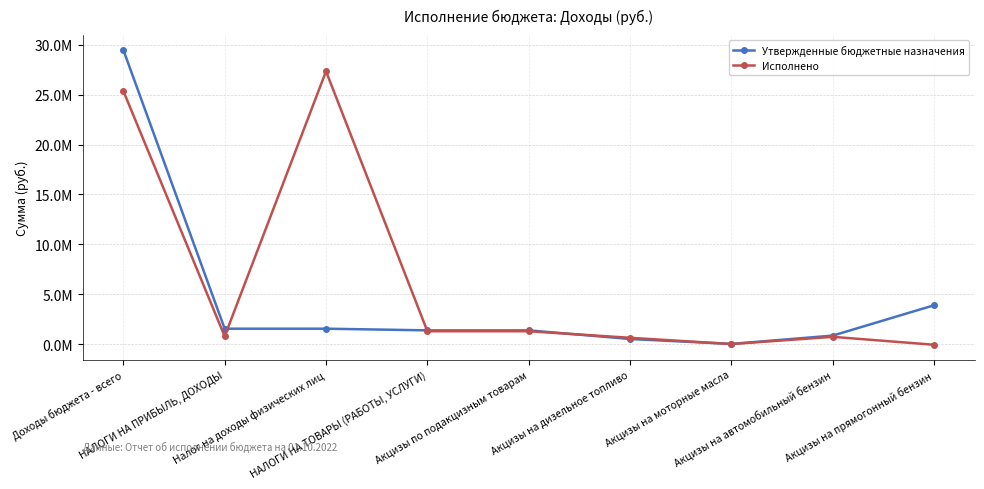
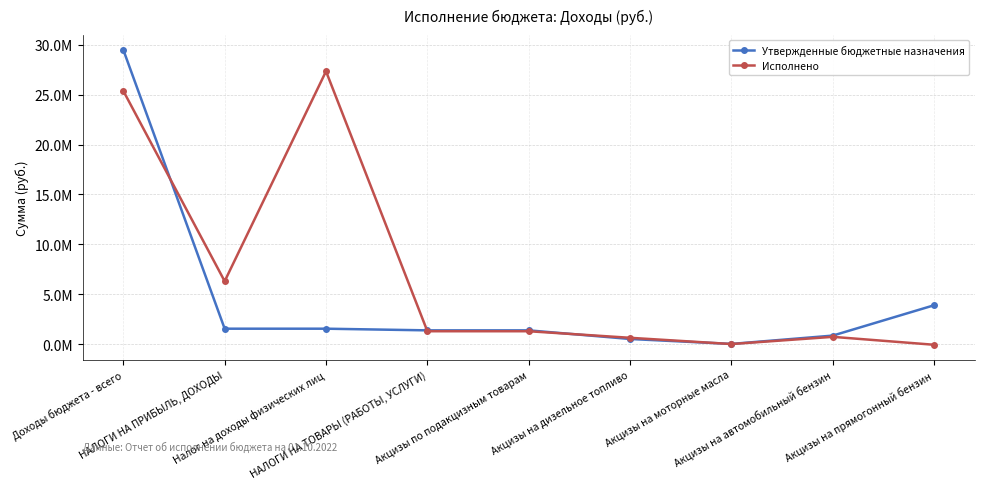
  {
    "Утвержденные бюджетные назначения": {
      "Доходы бюджета - всего": 29000000,
      "НАЛОГИ НА ПРИБЫЛЬ, ДОХОДЫ": 2000000,
      "Налог на доходы физических лиц": 2000000,
      "Акцизы на прямогонный бензин": 4000000
    },
    "Исполнено": {
      "Доходы бюджета - всего": 25000000,
-     "НАЛОГИ НА ПРИБЫЛЬ, ДОХОДЫ": 1000000,
+     "НАЛОГИ НА ПРИБЫЛЬ, ДОХОДЫ": 6000000,
      "Налог на доходы физических лиц": 27000000,
      "Акцизы на прямогонный бензин": 0
    }
  }
